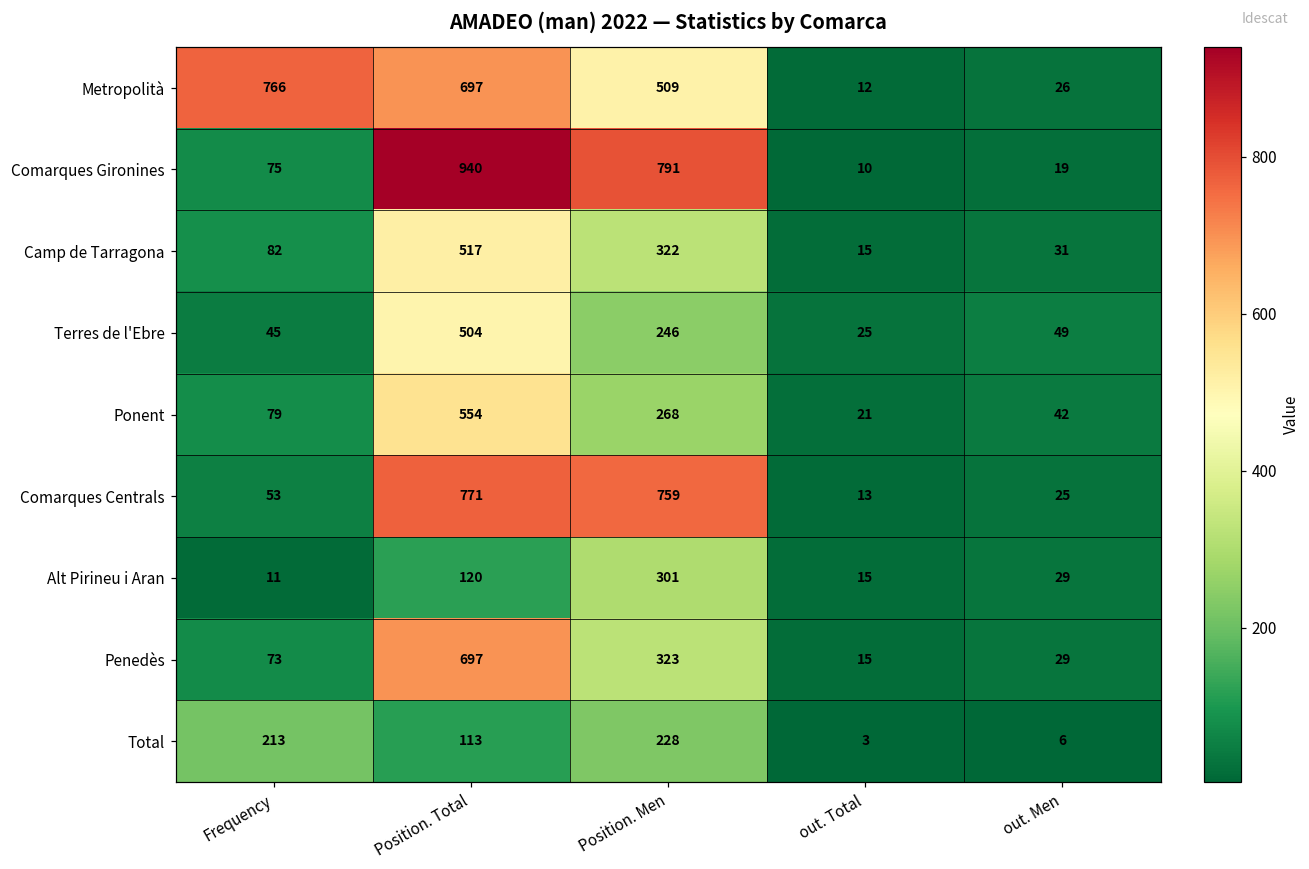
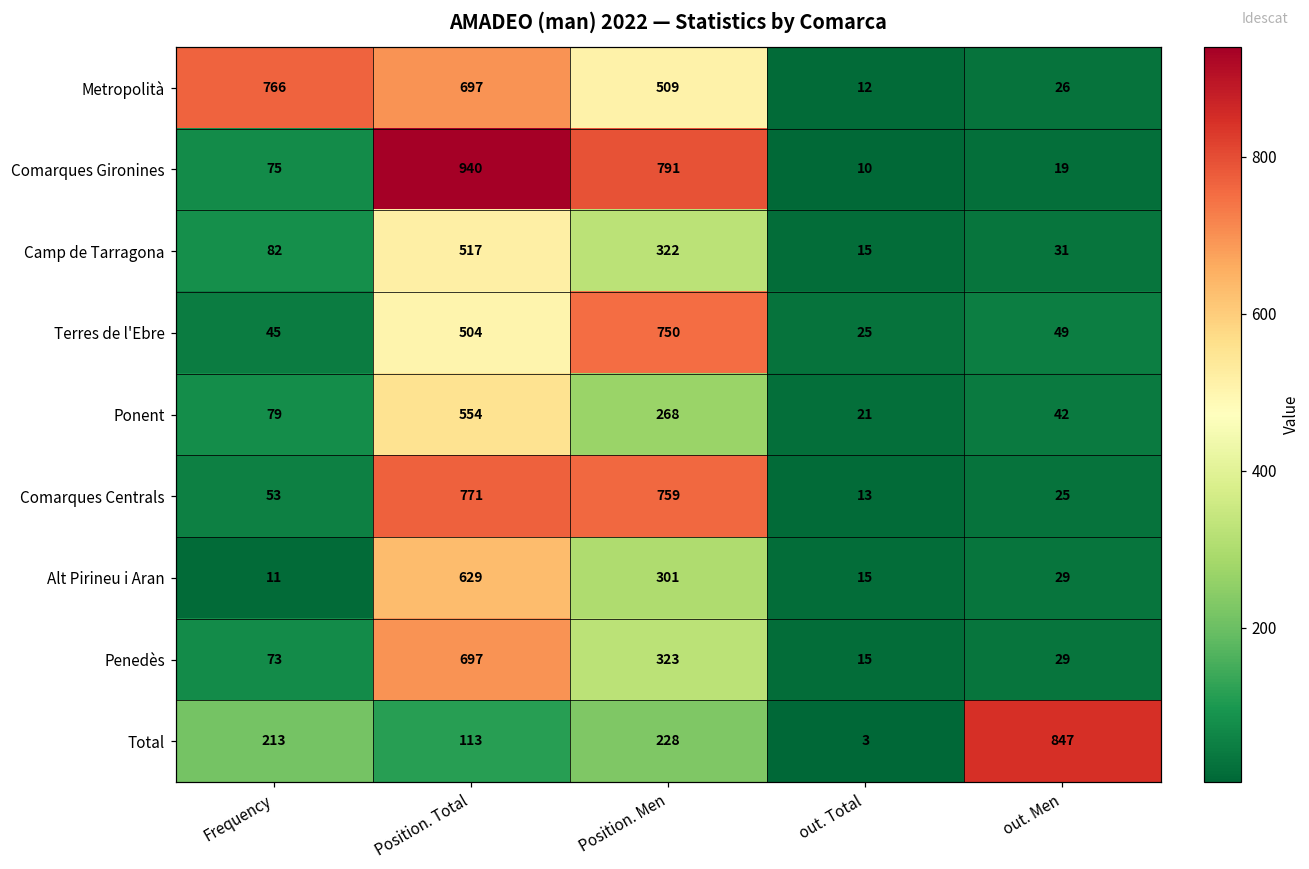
  {
    "Metropolità": {
      "Frequency": 766,
      "Position. Total": 697,
      "Position. Men": 509,
      "out. Total": 12,
      "out. Men": 26
    },
    "Comarques Gironines": {
      "Frequency": 75,
      "Position. Total": 940,
      "Position. Men": 791,
      "out. Total": 10,
      "out. Men": 19
    },
    "Camp de Tarragona": {
      "Frequency": 82,
      "Position. Total": 517,
      "Position. Men": 322,
      "out. Total": 15,
      "out. Men": 31
    },
    "Terres de l'Ebre": {
      "Frequency": 45,
      "Position. Total": 504,
-     "Position. Men": 246,
+     "Position. Men": 750,
      "out. Total": 25,
      "out. Men": 49
    },
    "Ponent": {
      "Frequency": 79,
      "Position. Total": 554,
      "Position. Men": 268,
      "out. Total": 21,
      "out. Men": 42
    },
    "Comarques Centrals": {
      "Frequency": 53,
      "Position. Total": 771,
      "Position. Men": 759,
      "out. Total": 13,
      "out. Men": 25
    },
    "Alt Pirineu i Aran": {
      "Frequency": 11,
-     "Position. Total": 120,
+     "Position. Total": 629,
      "Position. Men": 301,
      "out. Total": 15,
      "out. Men": 29
    },
    "Penedès": {
      "Frequency": 73,
      "Position. Total": 697,
      "Position. Men": 323,
      "out. Total": 15,
      "out. Men": 29
    },
    "Total": {
      "Frequency": 213,
      "Position. Total": 113,
      "Position. Men": 228,
      "out. Total": 3,
-     "out. Men": 6
+     "out. Men": 847
    }
  }
